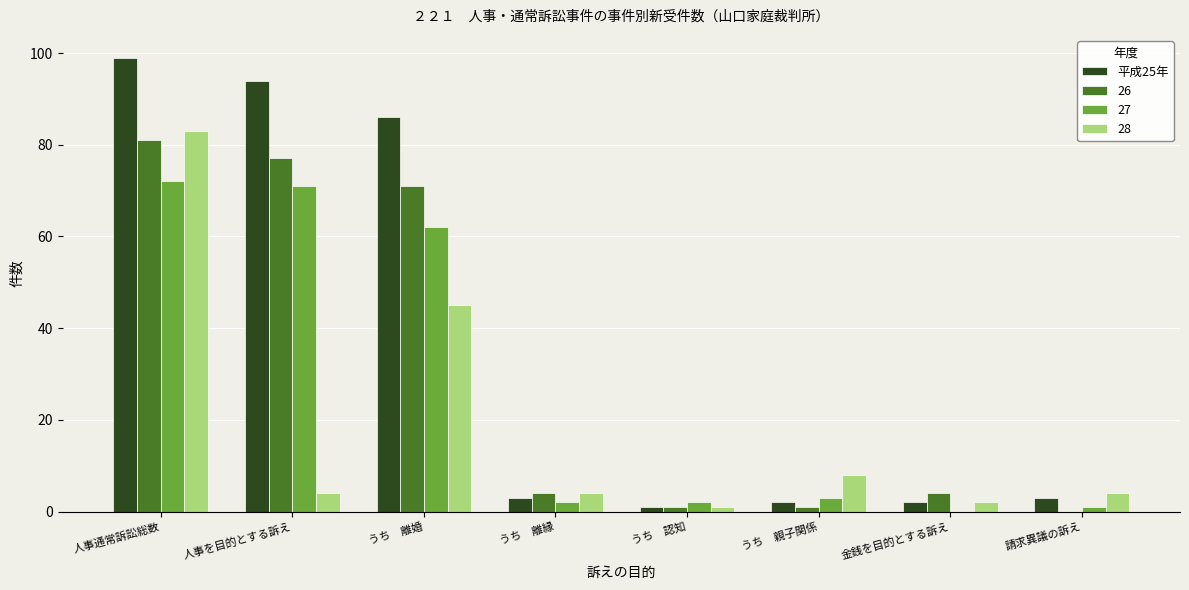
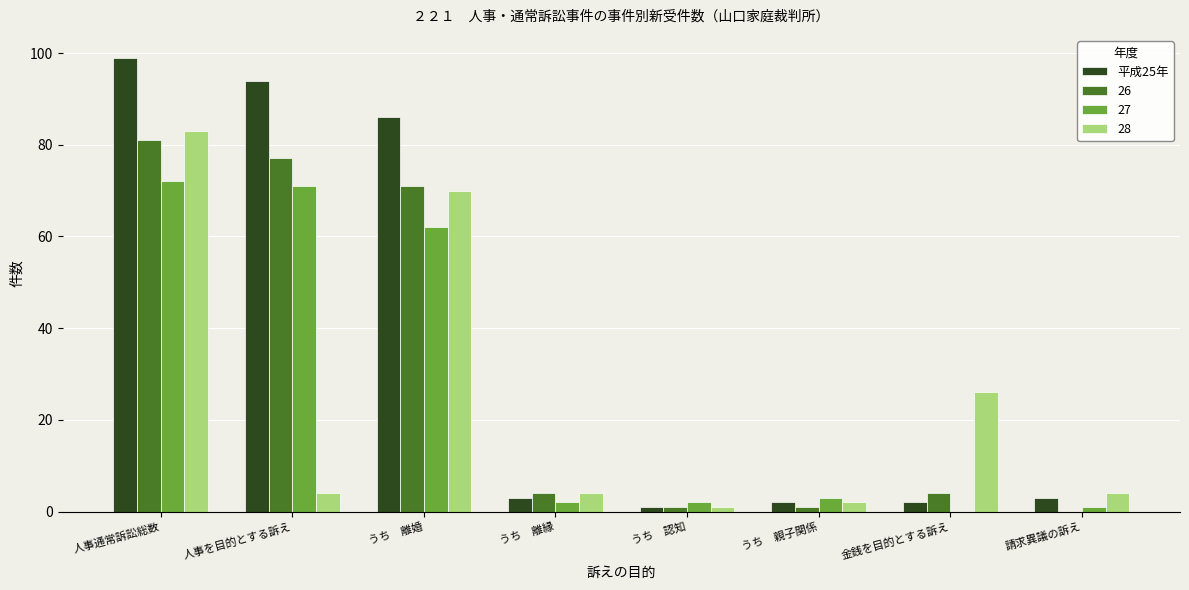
  {
    "28": {
      "人事通常訴訟総数": 83,
      "人事を目的とする訴え": 4,
-     "うち 離婚": 45,
+     "うち 離婚": 70,
      "うち 離縁": 4,
      "うち 認知": 1,
-     "うち 親子関係": 8,
-     "金銭を目的とする訴え": 2,
+     "うち 親子関係": 2,
+     "金銭を目的とする訴え": 26,
      "請求異議の訴え": 4
    }
  }
